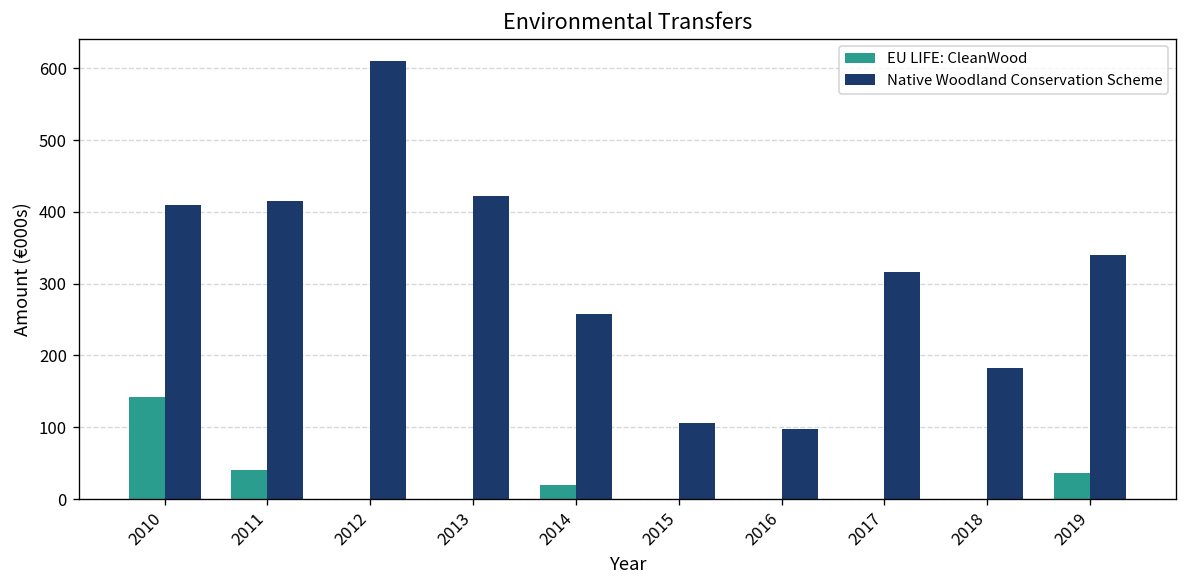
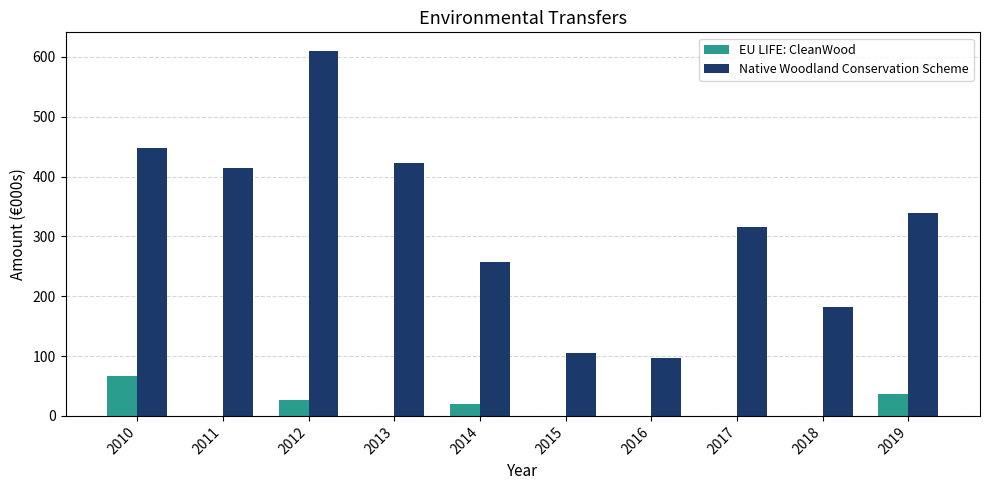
  {
    "EU LIFE: CleanWood": {
-     "2010": 140,
-     "2011": 40,
-     "2012": 0,
+     "2010": 70,
+     "2011": 0,
+     "2012": 30,
      "2013": 0,
      "2014": 20,
      "2015": 0,
      "2016": 0,
      "2017": 0,
      "2018": 0,
      "2019": 40
    },
    "Native Woodland Conservation Scheme": {
-     "2010": 410,
+     "2010": 450,
      "2011": 410,
      "2012": 610,
      "2013": 420,
      "2014": 260,
      "2015": 110,
      "2016": 100,
      "2017": 320,
      "2018": 180,
      "2019": 340
    }
  }
